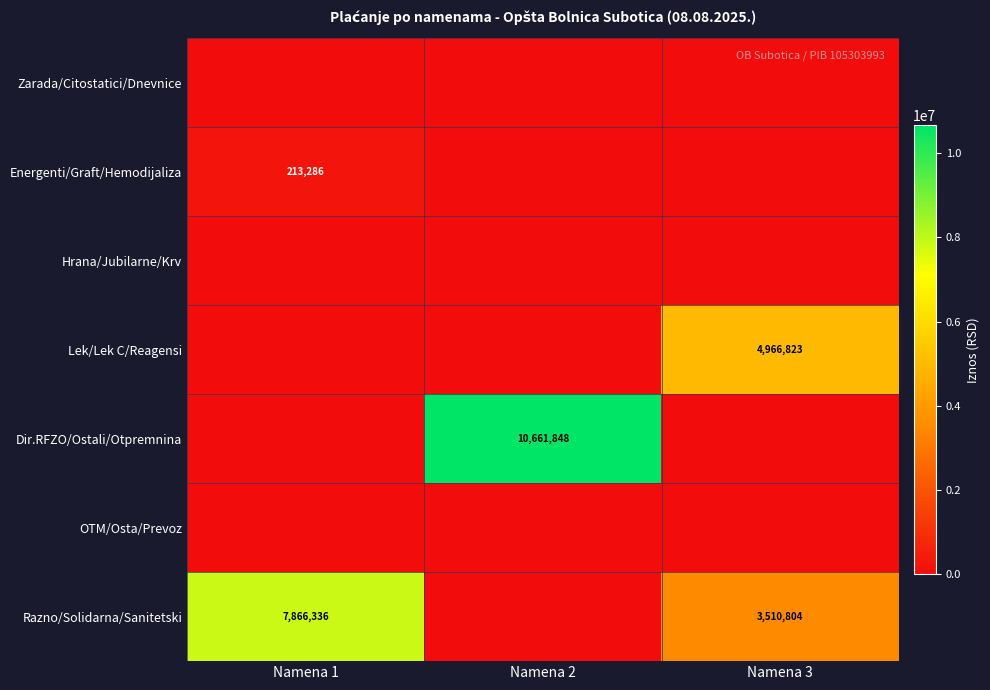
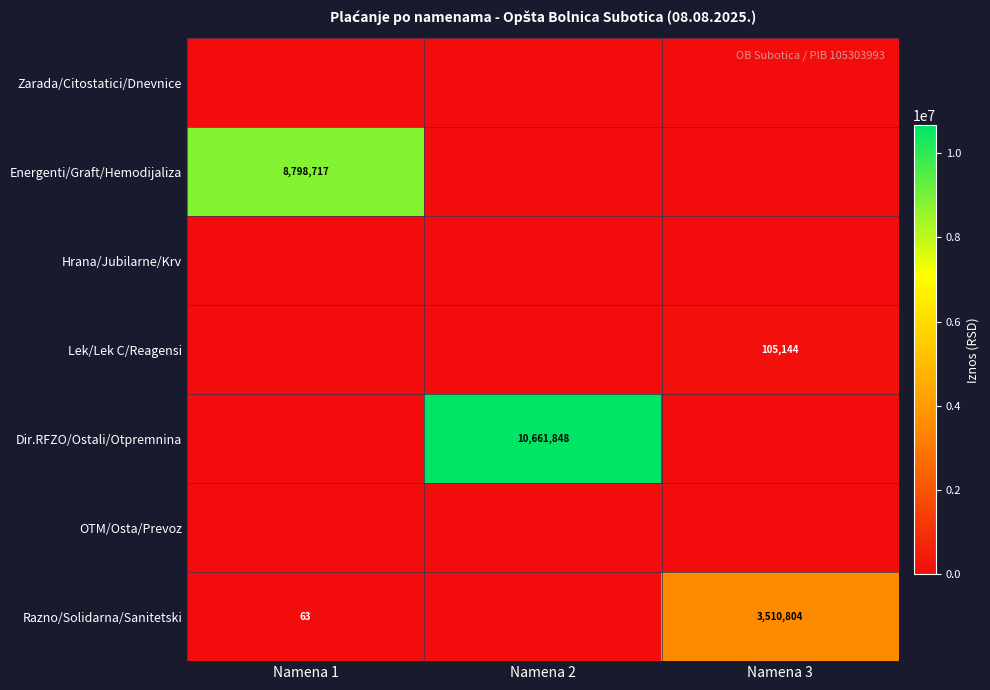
  {
    "Zarada/Citostatici/Dnevnice": {
      "Namena 3": "105303993"
    },
    "Energenti/Graft/Hemodijaliza": {
-     "Namena 1": "213,286"
+     "Namena 1": "8,798,717"
    },
    "Lek/Lek C/Reagensi": {
-     "Namena 3": "4,966,823"
+     "Namena 3": "105,144"
    },
    "Dir.RFZO/Ostali/Otpremnina": {
      "Namena 2": "10,661,848"
    },
    "Razno/Solidarna/Sanitetski": {
-     "Namena 1": "7,866,336",
+     "Namena 1": "63",
      "Namena 3": "3,510,804"
    }
  }
